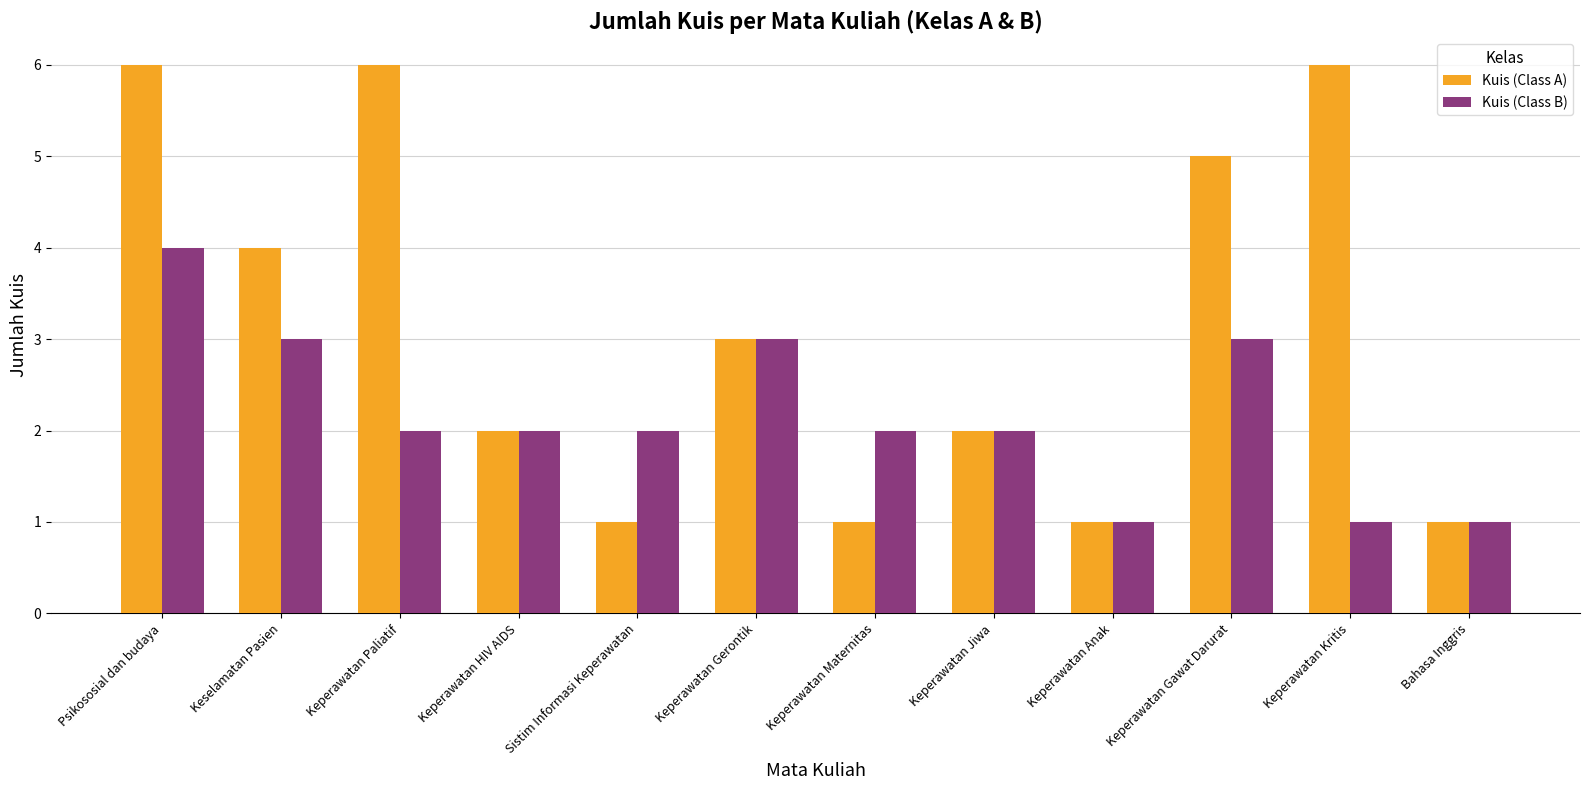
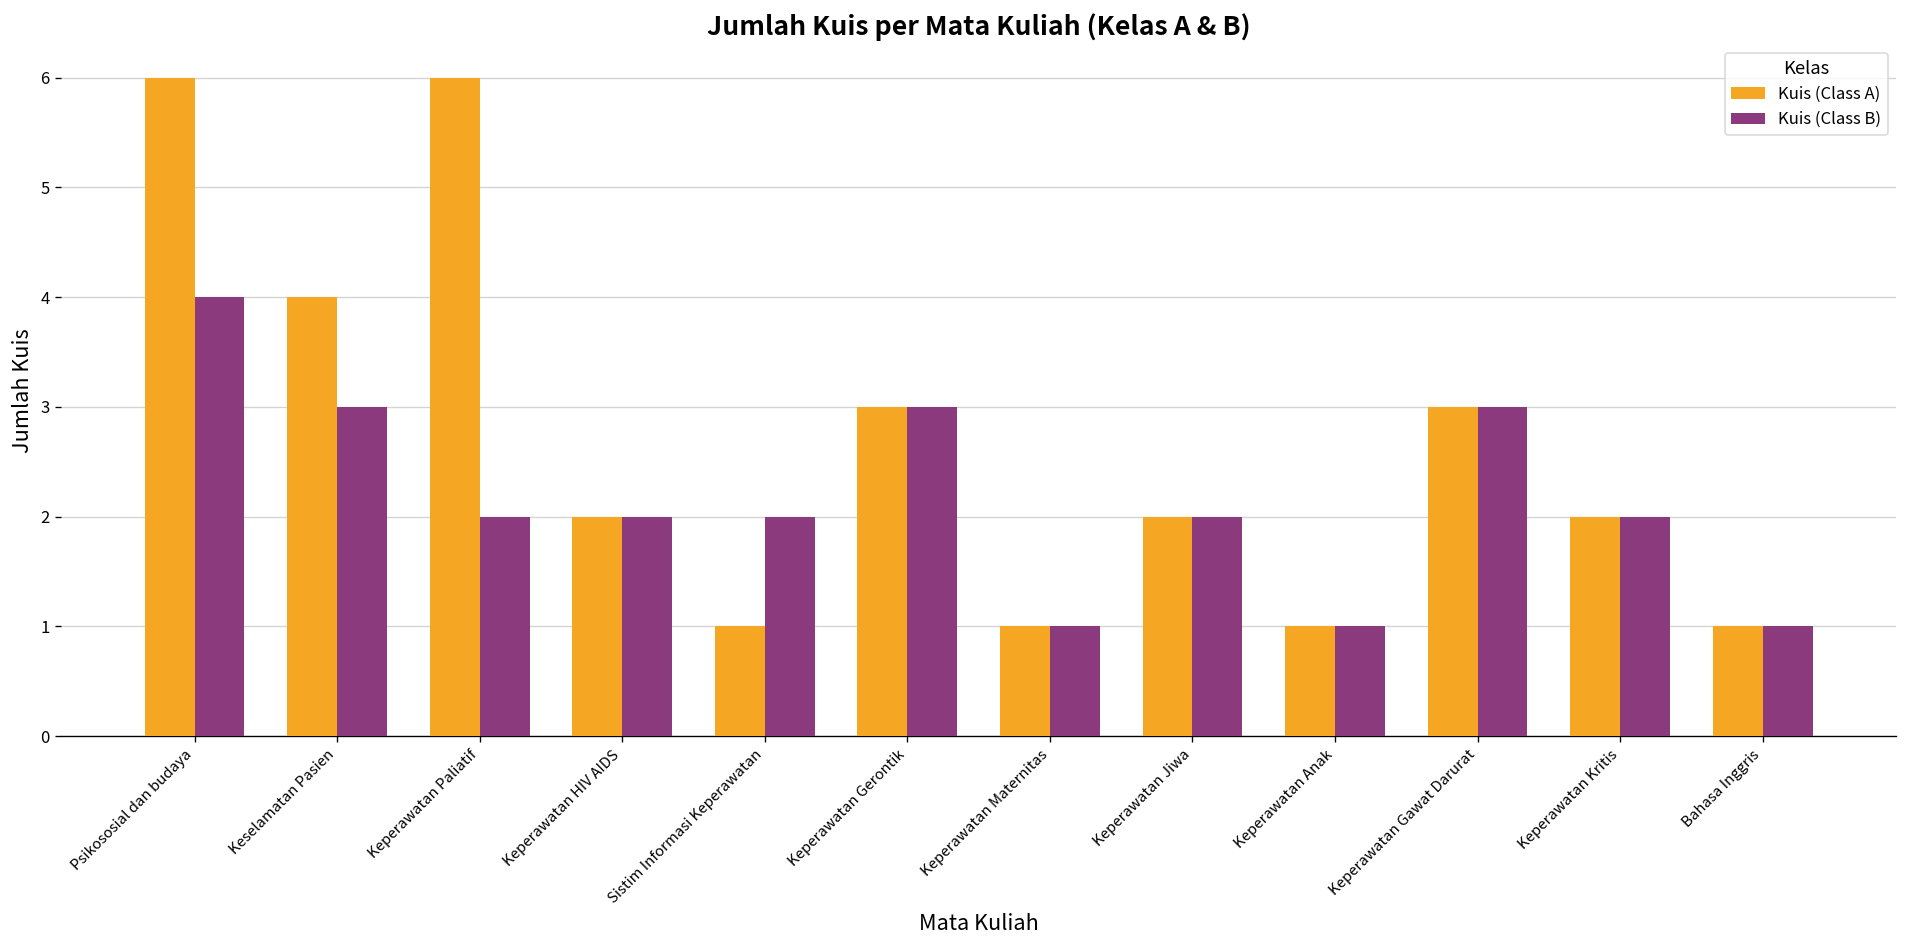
  {
    "Kuis (Class A)": {
      "Psikososial dan budaya": 6,
      "Keselamatan Pasien": 4,
      "Keperawatan Paliatif": 6,
      "Keperawatan HIV AIDS": 2,
      "Sistim Informasi Keperawatan": 1,
      "Keperawatan Gerontik": 3,
      "Keperawatan Maternitas": 1,
      "Keperawatan Jiwa": 2,
      "Keperawatan Anak": 1,
-     "Keperawatan Gawat Darurat": 5,
-     "Keperawatan Kritis": 6,
+     "Keperawatan Gawat Darurat": 3,
+     "Keperawatan Kritis": 2,
      "Bahasa Inggris": 1
    },
    "Kuis (Class B)": {
      "Psikososial dan budaya": 4,
      "Keselamatan Pasien": 3,
      "Keperawatan Paliatif": 2,
      "Keperawatan HIV AIDS": 2,
      "Sistim Informasi Keperawatan": 2,
      "Keperawatan Gerontik": 3,
-     "Keperawatan Maternitas": 2,
+     "Keperawatan Maternitas": 1,
      "Keperawatan Jiwa": 2,
      "Keperawatan Anak": 1,
      "Keperawatan Gawat Darurat": 3,
-     "Keperawatan Kritis": 1,
+     "Keperawatan Kritis": 2,
      "Bahasa Inggris": 1
    }
  }
